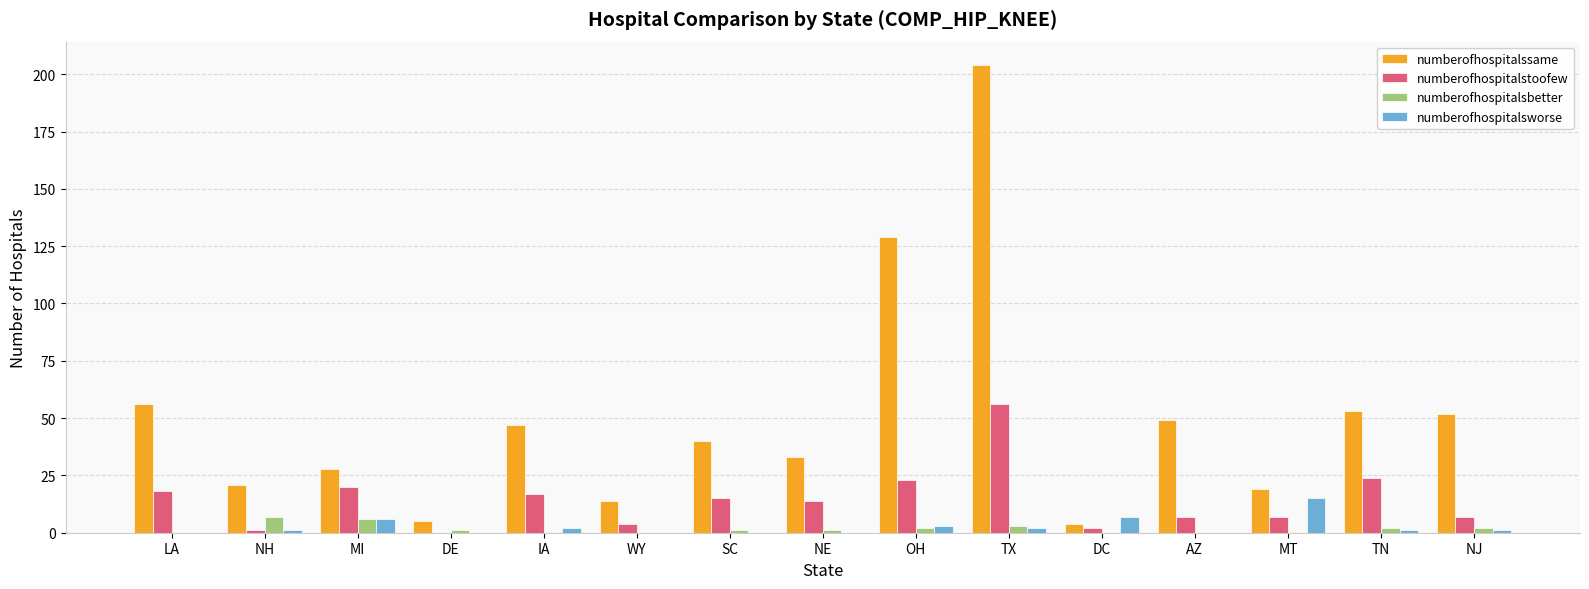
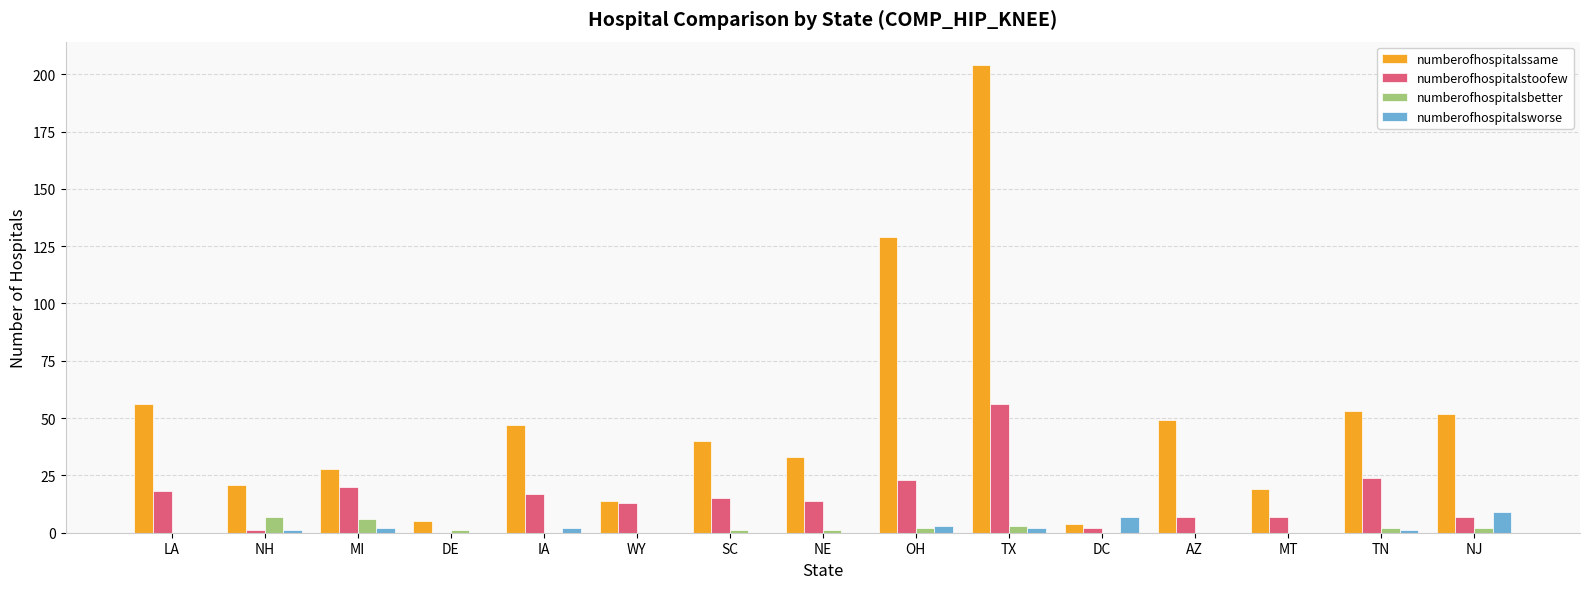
  {
    "numberofhospitalssame": {
      "LA": 56,
      "NH": 21,
      "MI": 28,
      "DE": 5,
      "IA": 47,
      "WY": 14,
      "SC": 40,
      "NE": 33,
      "OH": 129,
      "TX": 204,
      "DC": 4,
      "AZ": 49,
      "MT": 19,
      "TN": 53,
      "NJ": 52
    },
    "numberofhospitalstoofew": {
      "LA": 18,
      "MI": 20,
      "DE": 0,
      "IA": 17,
-     "WY": 4,
+     "WY": 13,
      "SC": 15,
      "NE": 14,
      "OH": 23,
      "TX": 56,
      "DC": 2,
      "AZ": 7,
      "MT": 7,
      "TN": 24,
      "NJ": 7
    },
    "numberofhospitalsbetter": {
      "LA": 0,
      "NH": 7,
      "MI": 6,
      "IA": 0,
      "WY": 0,
      "OH": 2,
      "TX": 3,
      "DC": 0,
      "AZ": 0,
      "MT": 0,
      "TN": 2,
      "NJ": 2
    },
    "numberofhospitalsworse": {
      "LA": 0,
-     "MI": 6,
+     "MI": 2,
      "DE": 0,
      "IA": 2,
      "WY": 0,
      "SC": 0,
      "NE": 0,
      "OH": 3,
      "TX": 2,
      "DC": 7,
      "AZ": 0,
-     "MT": 15,
-     "NJ": 1
+     "MT": 0,
+     "NJ": 9
    }
  }
